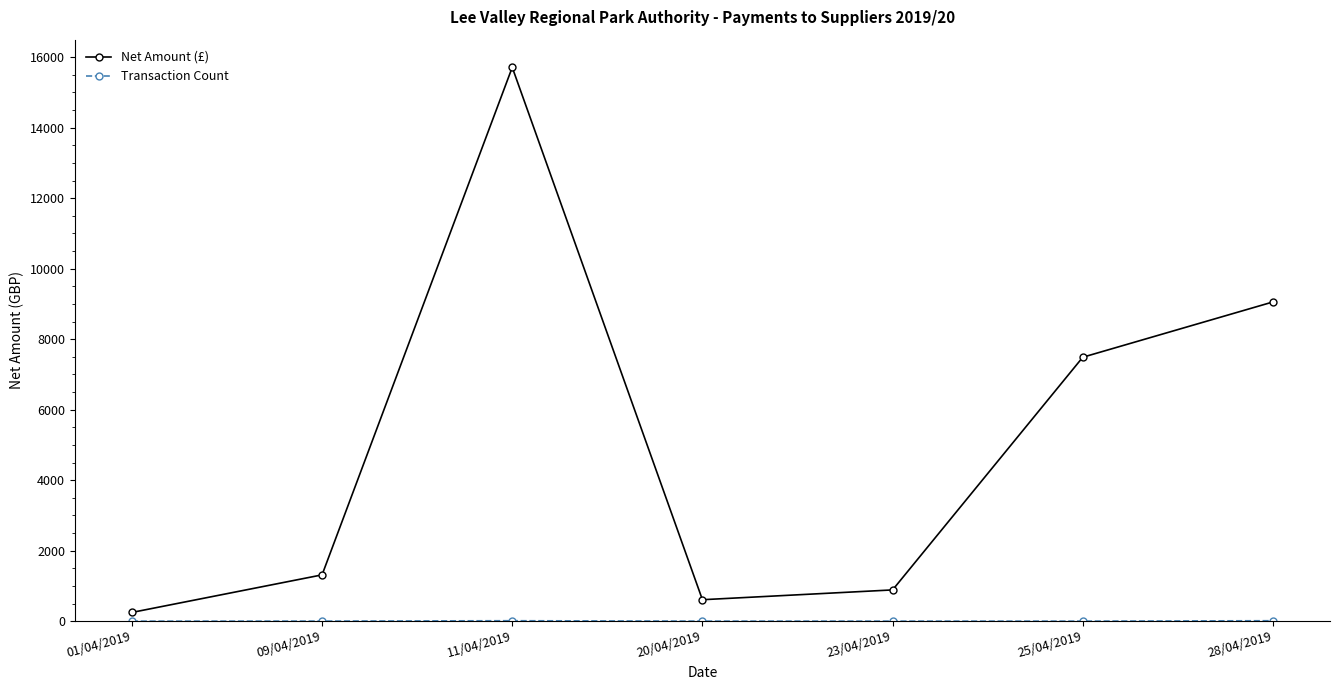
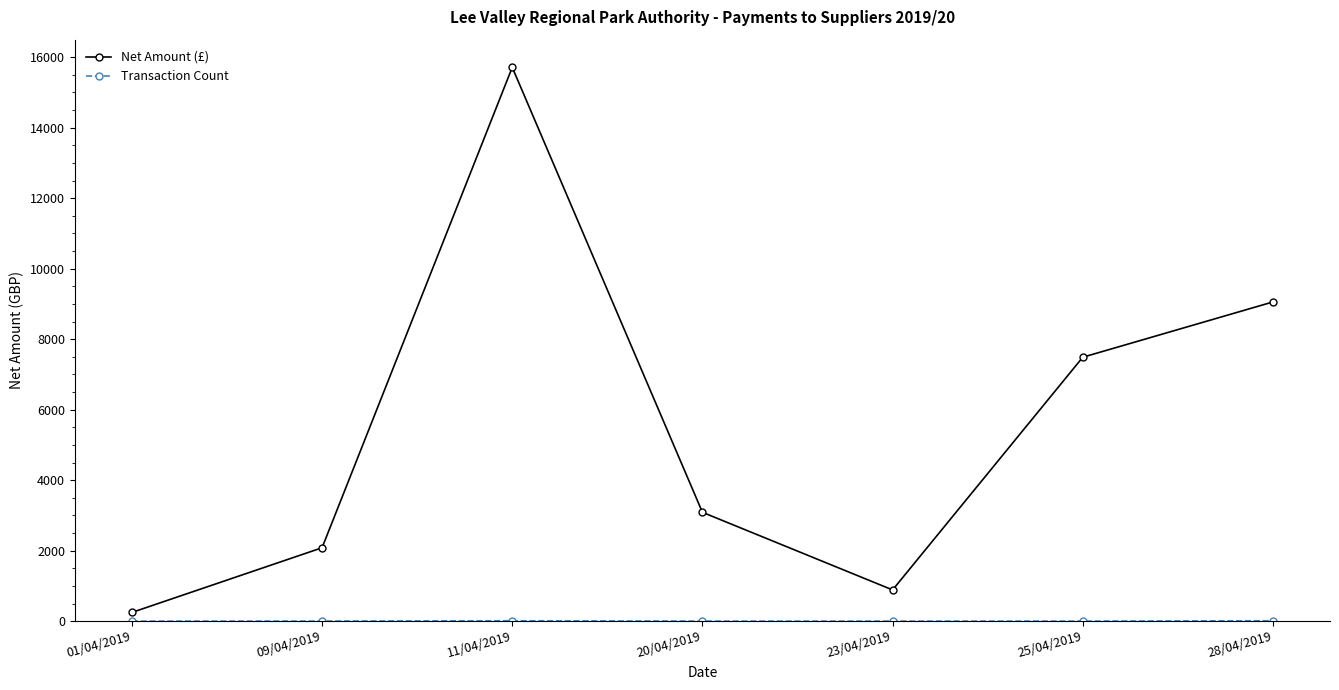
  {
    "Net Amount (£)": {
      "01/04/2019": 200,
-     "09/04/2019": 1300,
+     "09/04/2019": 2100,
      "11/04/2019": 15700,
-     "20/04/2019": 600,
+     "20/04/2019": 3100,
      "23/04/2019": 900,
      "25/04/2019": 7500,
      "28/04/2019": 9100
    },
    "Transaction Count": {
      "01/04/2019": 0,
      "09/04/2019": 0,
      "11/04/2019": 0,
      "20/04/2019": 0,
      "23/04/2019": 0,
      "25/04/2019": 0,
      "28/04/2019": 0
    }
  }
